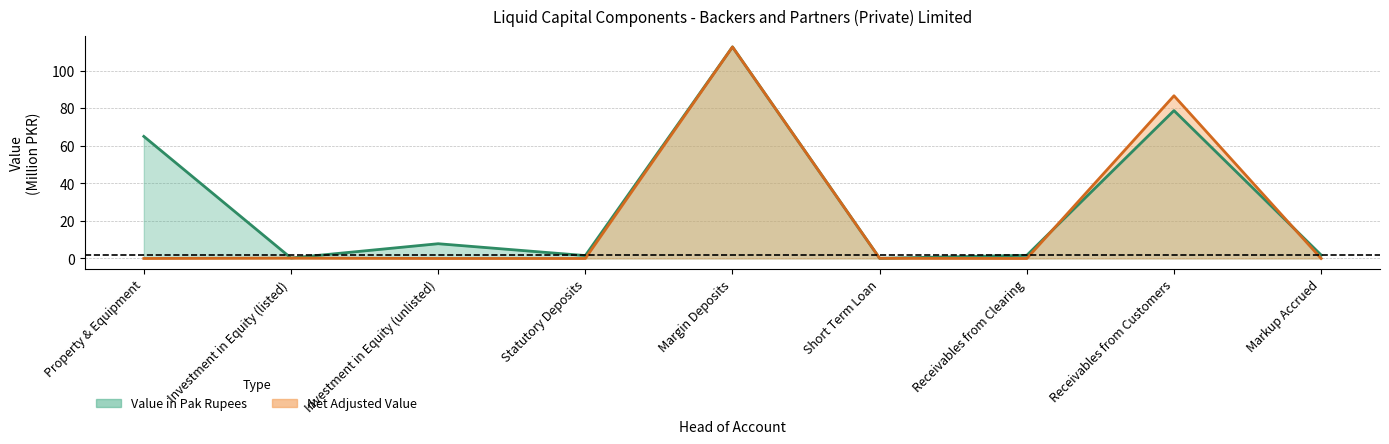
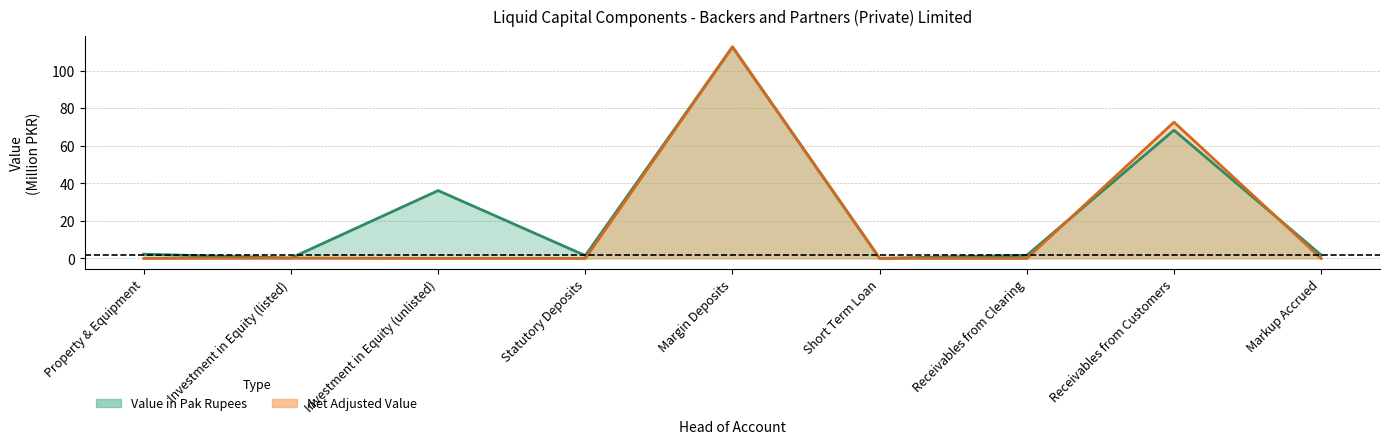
  {
    "Value in Pak Rupees": {
-     "Property & Equipment": 65,
-     "Investment in Equity (unlisted)": 8,
+     "Property & Equipment": 2,
+     "Investment in Equity (unlisted)": 36,
      "Statutory Deposits": 2,
      "Receivables from Clearing": 2,
-     "Receivables from Customers": 79,
+     "Receivables from Customers": 68,
      "Markup Accrued": 2
    },
    "Net Adjusted Value": {
      "Property & Equipment": 0,
      "Investment in Equity (unlisted)": 0,
      "Statutory Deposits": 0,
      "Receivables from Clearing": 0,
-     "Receivables from Customers": 87,
+     "Receivables from Customers": 73,
      "Markup Accrued": 0
    }
  }
